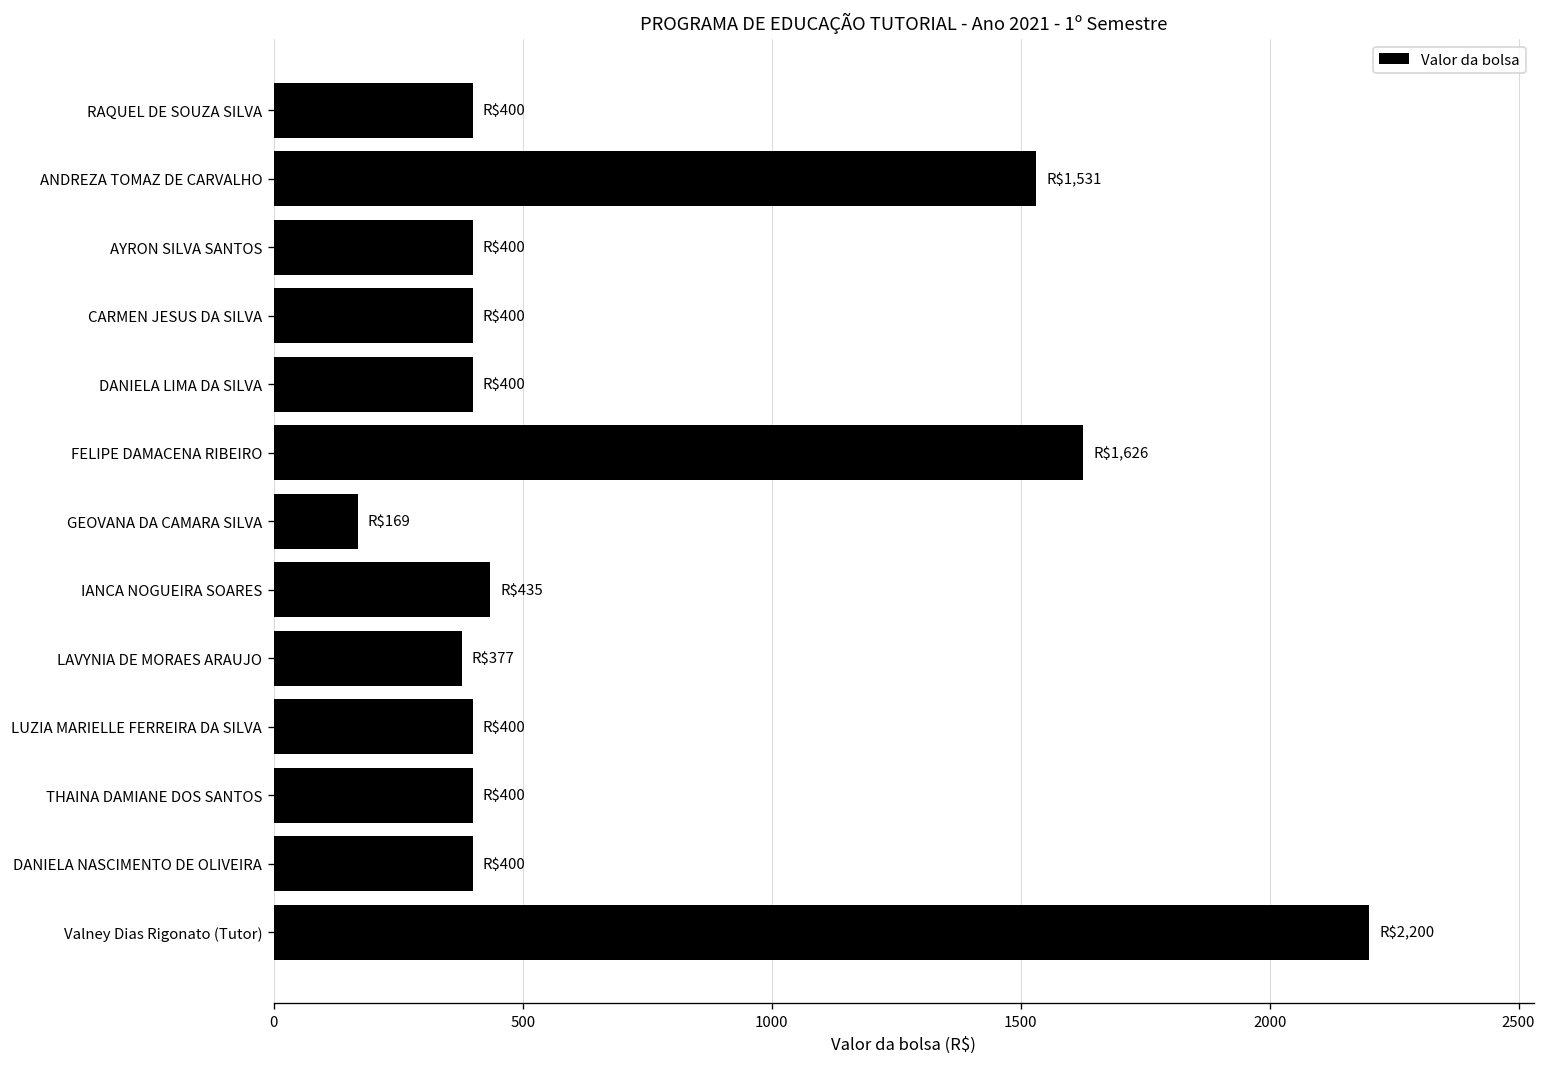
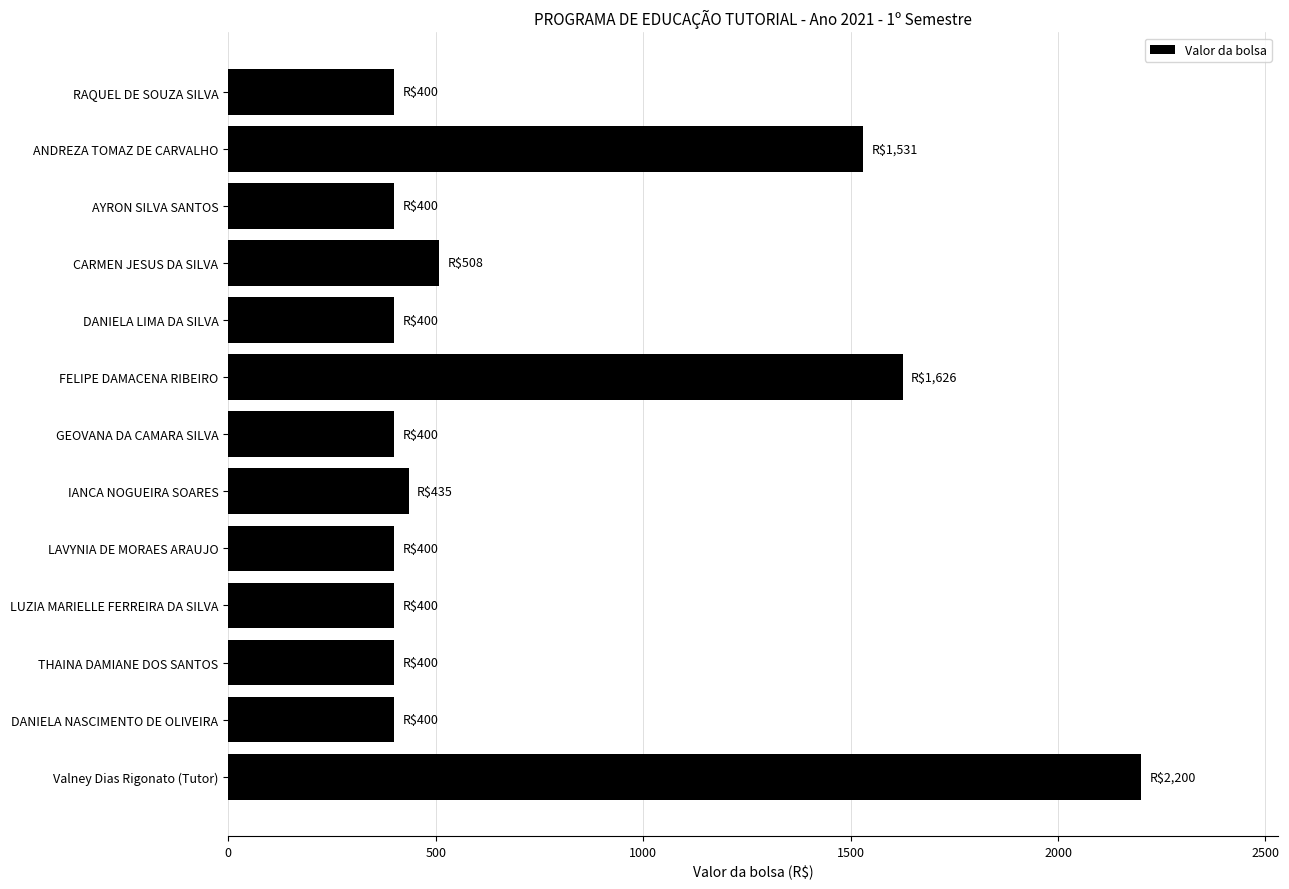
  {
    "RAQUEL DE SOUZA SILVA": "$400",
    "ANDREZA TOMAZ DE CARVALHO": "$1,531",
    "AYRON SILVA SANTOS": "$400",
-   "CARMEN JESUS DA SILVA": "$400",
+   "CARMEN JESUS DA SILVA": "$508",
    "DANIELA LIMA DA SILVA": "$400",
    "FELIPE DAMACENA RIBEIRO": "$1,626",
-   "GEOVANA DA CAMARA SILVA": "$169",
+   "GEOVANA DA CAMARA SILVA": "$400",
    "IANCA NOGUEIRA SOARES": "$435",
-   "LAVYNIA DE MORAES ARAUJO": "$377",
+   "LAVYNIA DE MORAES ARAUJO": "$400",
    "LUZIA MARIELLE FERREIRA DA SILVA": "$400",
    "THAINA DAMIANE DOS SANTOS": "$400",
    "DANIELA NASCIMENTO DE OLIVEIRA": "$400",
    "Valney Dias Rigonato (Tutor)": "$2,200"
  }
